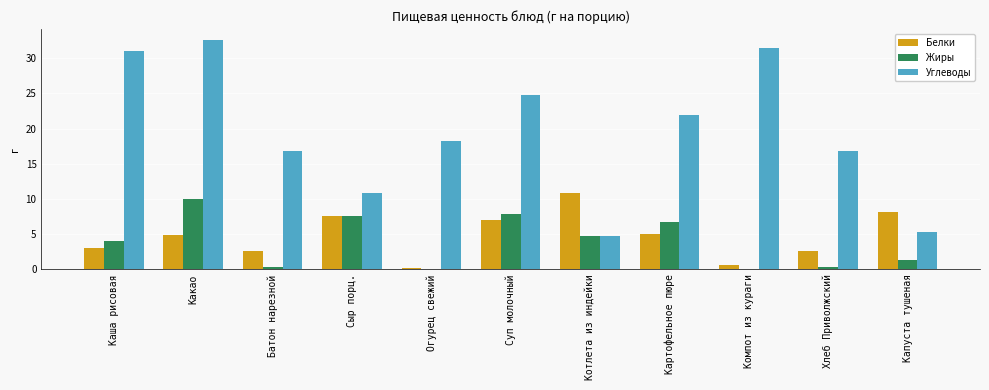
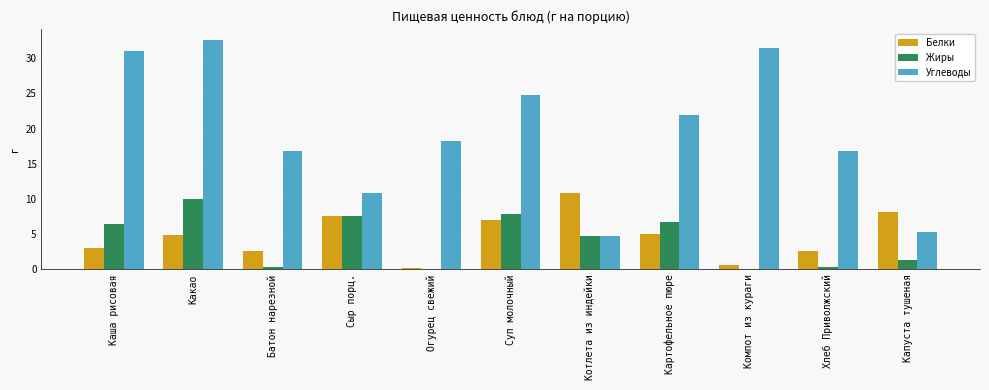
  {
    "Белки": {
      "Каша рисовая": 3,
      "Какао": 5,
      "Батон нарезной": 3,
      "Сыр порц.": 8,
      "Суп молочный": 7,
      "Котлета из индейки": 11,
      "Картофельное пюре": 5,
      "Компот из кураги": 1,
      "Хлеб Приволжский": 3,
      "Капуста тушеная": 8
    },
    "Жиры": {
-     "Каша рисовая": 4,
+     "Каша рисовая": 7,
      "Какао": 10,
      "Батон нарезной": 0,
      "Сыр порц.": 8,
      "Огурец свежий": 0,
      "Суп молочный": 8,
      "Котлета из индейки": 5,
      "Картофельное пюре": 7,
      "Компот из кураги": 0,
      "Хлеб Приволжский": 0,
      "Капуста тушеная": 1
    },
    "Углеводы": {
      "Каша рисовая": 31,
      "Какао": 33,
      "Батон нарезной": 17,
      "Сыр порц.": 11,
      "Огурец свежий": 18,
      "Суп молочный": 25,
      "Котлета из индейки": 5,
      "Картофельное пюре": 22,
      "Компот из кураги": 31,
      "Хлеб Приволжский": 17,
      "Капуста тушеная": 5
    }
  }
